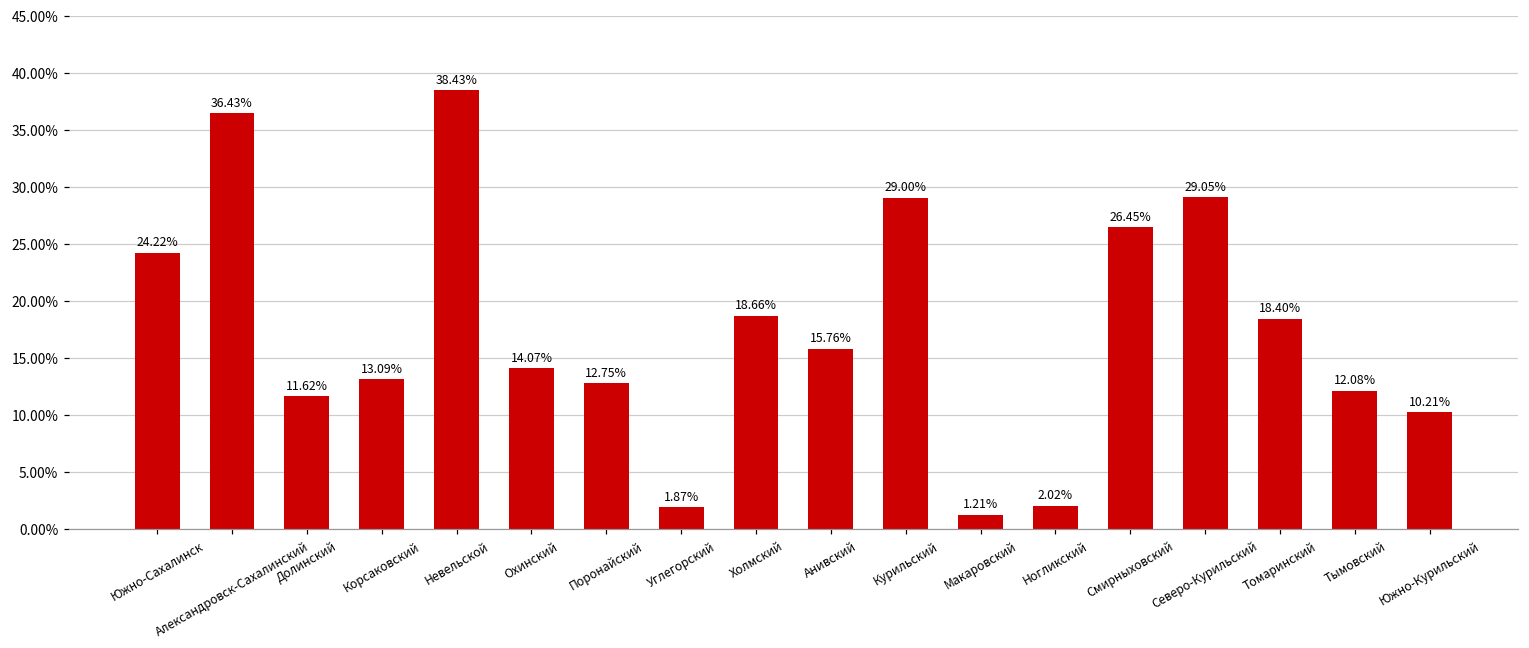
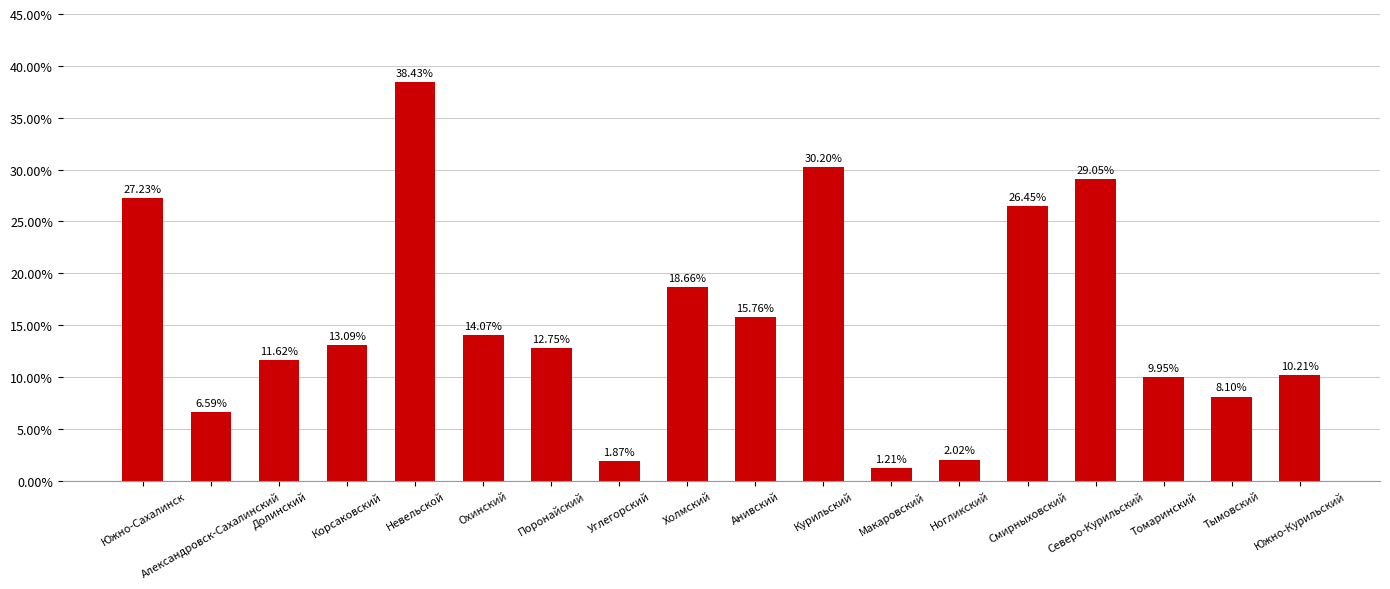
  {
-   "Южно-Сахалинск": "24.22%",
-   "Александровск-Сахалинский": "36.43%",
+   "Южно-Сахалинск": "27.23%",
+   "Александровск-Сахалинский": "6.59%",
    "Долинский": "11.62%",
    "Корсаковский": "13.09%",
    "Невельской": "38.43%",
    "Охинский": "14.07%",
    "Поронайский": "12.75%",
    "Углегорский": "1.87%",
    "Холмский": "18.66%",
    "Анивский": "15.76%",
-   "Курильский": "29.00%",
+   "Курильский": "30.20%",
    "Макаровский": "1.21%",
    "Ногликский": "2.02%",
    "Смирныховский": "26.45%",
    "Северо-Курильский": "29.05%",
-   "Томаринский": "18.40%",
-   "Тымовский": "12.08%",
+   "Томаринский": "9.95%",
+   "Тымовский": "8.10%",
    "Южно-Курильский": "10.21%"
  }
